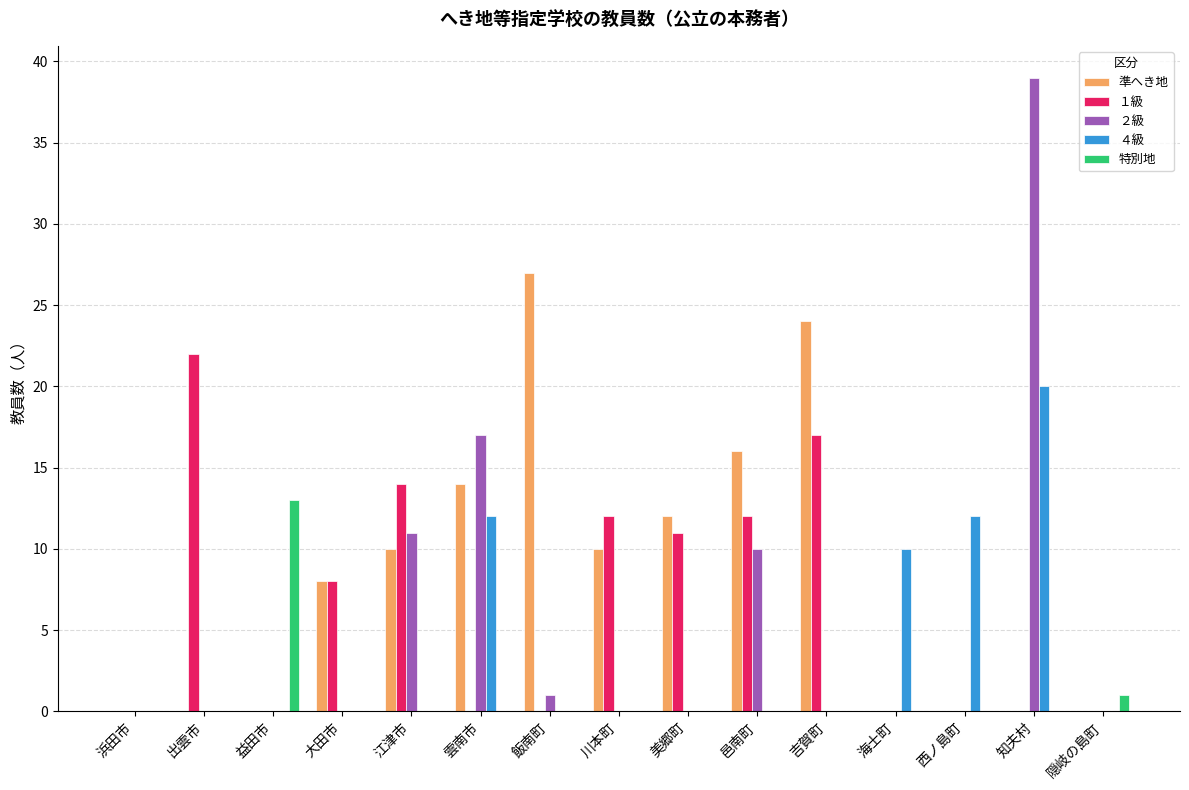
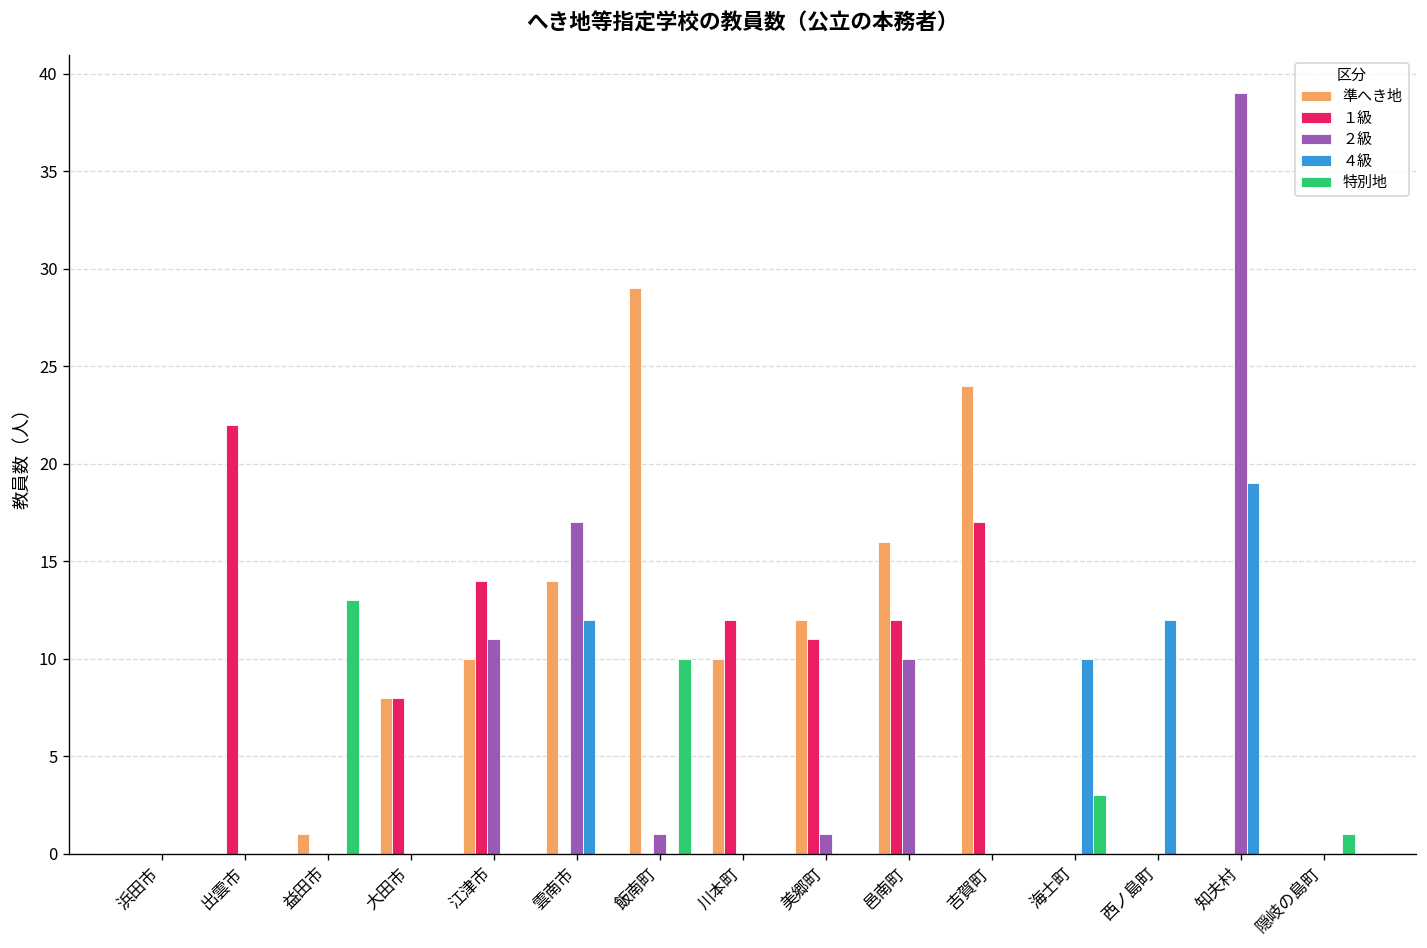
  {
    "準へき地": {
      "浜田市": 0,
      "出雲市": 0,
-     "益田市": 0,
+     "益田市": 1,
      "大田市": 8,
      "江津市": 10,
      "雲南市": 14,
-     "飯南町": 27,
+     "飯南町": 29,
      "川本町": 10,
      "美郷町": 12,
      "邑南町": 16,
      "吉賀町": 24,
      "海士町": 0,
      "西ノ島町": 0,
      "知夫村": 0,
      "隠岐の島町": 0
    },
    "１級": {
      "浜田市": 0,
      "出雲市": 22,
      "益田市": 0,
      "大田市": 8,
      "江津市": 14,
      "雲南市": 0,
      "飯南町": 0,
      "川本町": 12,
      "美郷町": 11,
      "邑南町": 12,
      "吉賀町": 17,
      "海士町": 0,
      "西ノ島町": 0,
      "知夫村": 0,
      "隠岐の島町": 0
    },
    "２級": {
      "浜田市": 0,
      "出雲市": 0,
      "益田市": 0,
      "大田市": 0,
      "江津市": 11,
      "雲南市": 17,
      "飯南町": 1,
      "川本町": 0,
-     "美郷町": 0,
+     "美郷町": 1,
      "邑南町": 10,
      "吉賀町": 0,
      "海士町": 0,
      "西ノ島町": 0,
      "知夫村": 39,
      "隠岐の島町": 0
    },
    "４級": {
      "浜田市": 0,
      "出雲市": 0,
      "益田市": 0,
      "大田市": 0,
      "江津市": 0,
      "雲南市": 12,
      "飯南町": 0,
      "川本町": 0,
      "美郷町": 0,
      "邑南町": 0,
      "吉賀町": 0,
      "海士町": 10,
      "西ノ島町": 12,
-     "知夫村": 20,
+     "知夫村": 19,
      "隠岐の島町": 0
    },
    "特別地": {
      "浜田市": 0,
      "出雲市": 0,
      "益田市": 13,
      "大田市": 0,
      "江津市": 0,
      "雲南市": 0,
-     "飯南町": 0,
+     "飯南町": 10,
      "川本町": 0,
      "美郷町": 0,
      "邑南町": 0,
      "吉賀町": 0,
-     "海士町": 0,
+     "海士町": 3,
      "西ノ島町": 0,
      "知夫村": 0,
      "隠岐の島町": 1
    }
  }
